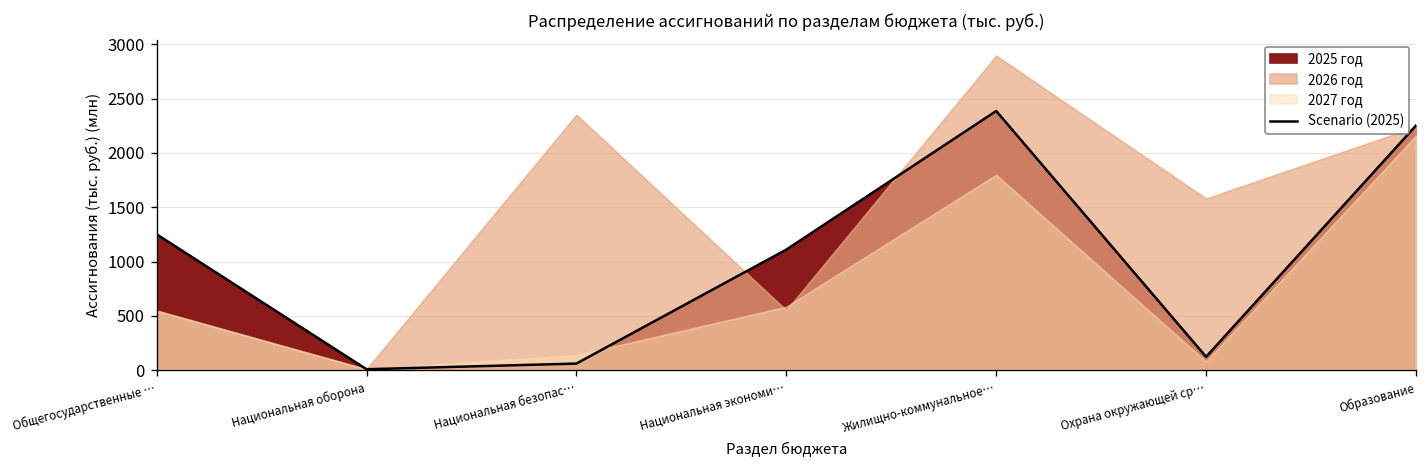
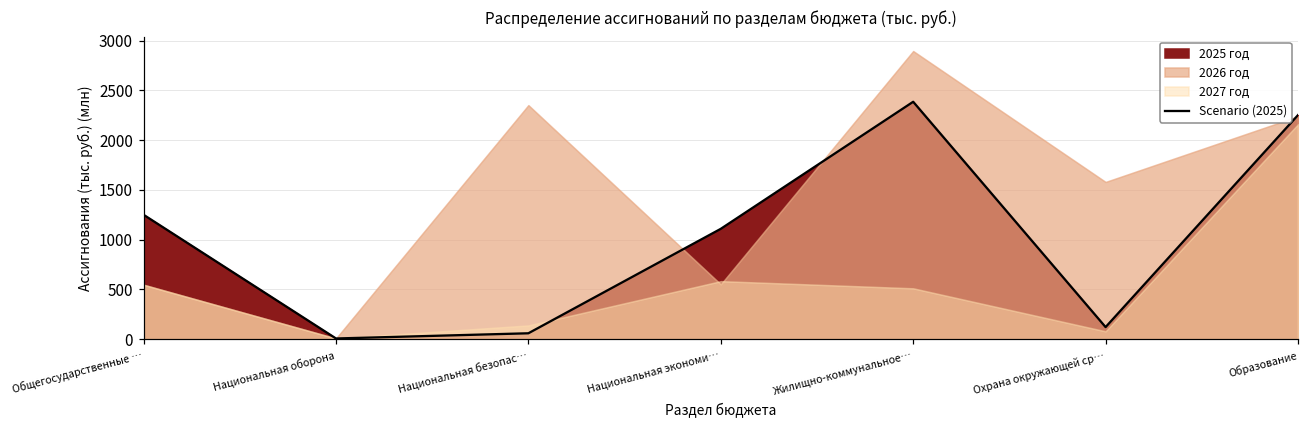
  {
    "2025 год": {
      "Общегосударственные …": 1300,
      "Национальная безопас…": 100,
      "Национальная экономи…": 1100,
      "Жилищно-коммунальное…": 2400,
      "Охрана окружающей ср…": 100
    },
    "2026 год": {
      "Национальная безопас…": 2400,
      "Национальная экономи…": 600,
      "Жилищно-коммунальное…": 2900,
      "Охрана окружающей ср…": 1600
    },
    "2027 год": {
      "Национальная безопас…": 100,
      "Национальная экономи…": 600,
-     "Жилищно-коммунальное…": 1800,
+     "Жилищно-коммунальное…": 500,
      "Охрана окружающей ср…": 100,
      "Образование": 2200
    }
  }
